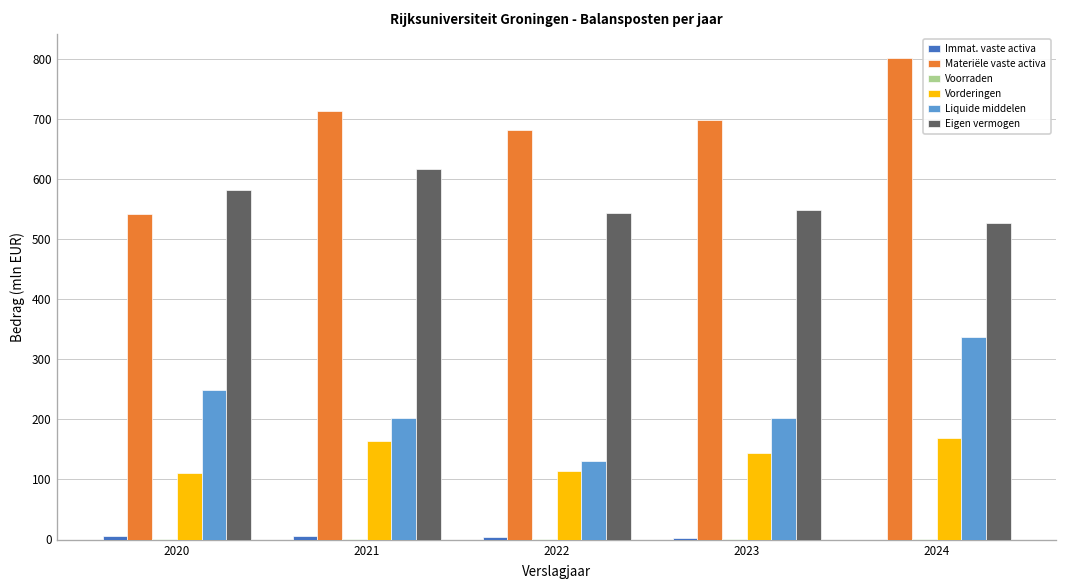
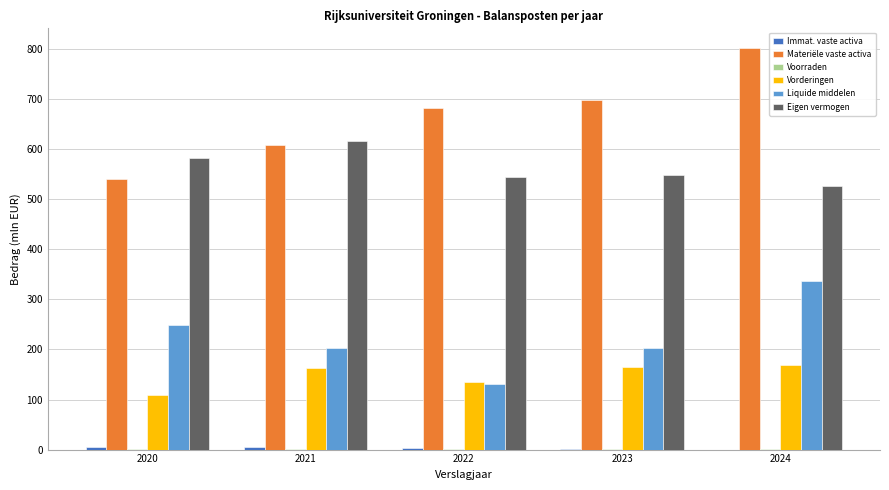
  {
    "Materiële vaste activa": {
      "2020": 540,
-     "2021": 710,
+     "2021": 610,
      "2022": 680,
      "2023": 700,
      "2024": 800
    },
    "Vorderingen": {
      "2020": 110,
      "2021": 160,
-     "2022": 110,
-     "2023": 140,
+     "2022": 130,
+     "2023": 160,
      "2024": 170
    },
    "Eigen vermogen": {
      "2020": 580,
      "2021": 620,
      "2022": 540,
      "2023": 550,
      "2024": 530
    }
  }
